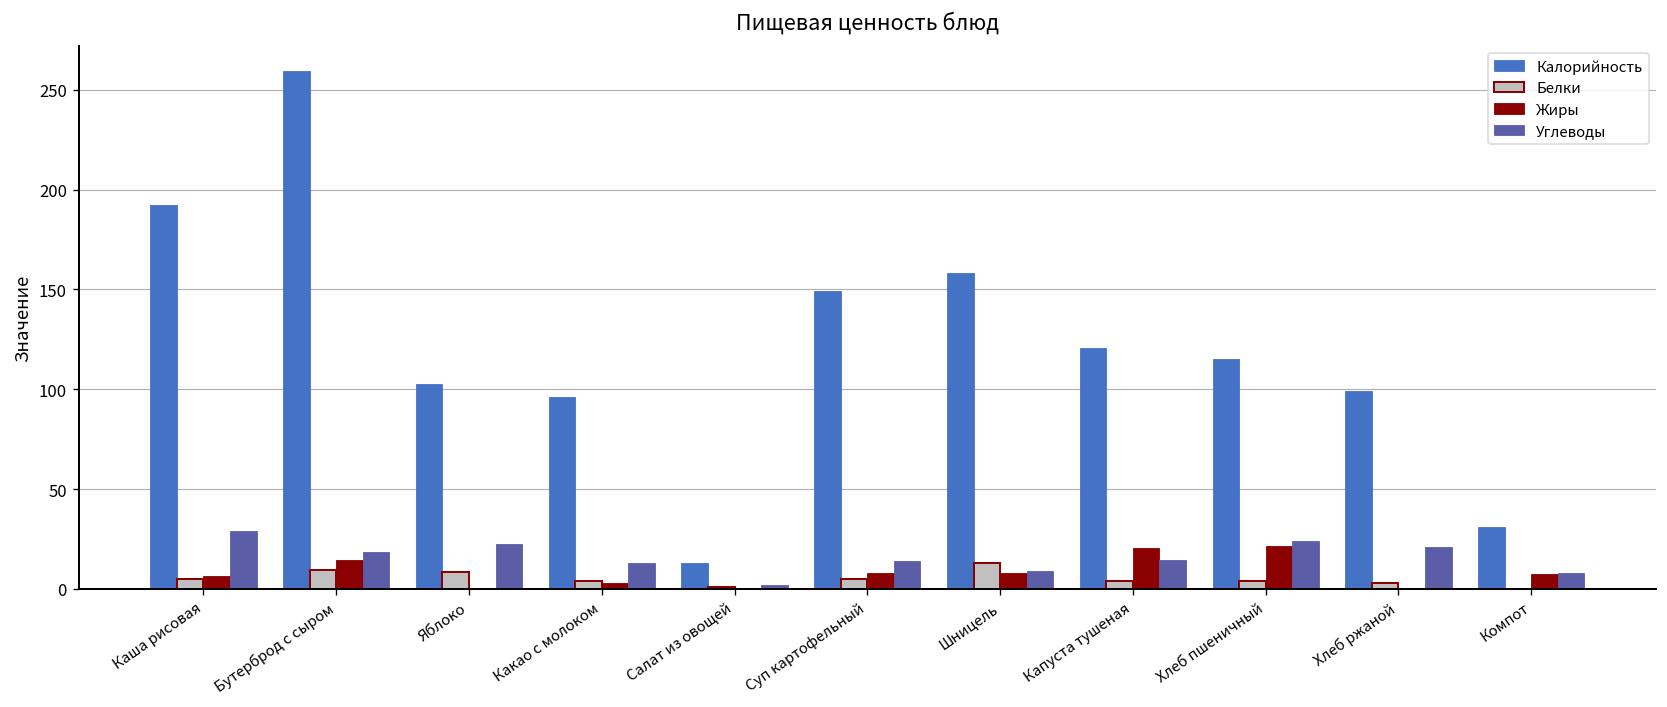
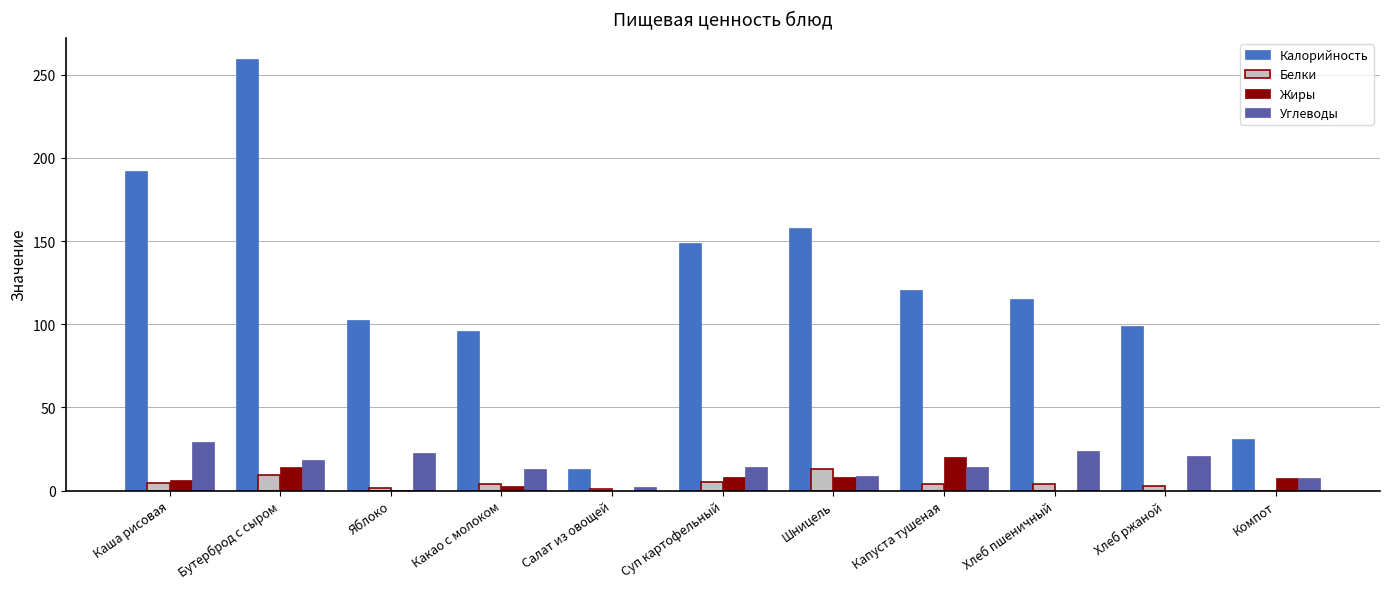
  {
    "Белки": {
      "Каша рисовая": 5,
      "Бутерброд с сыром": 10,
-     "Яблоко": 8,
+     "Яблоко": 2,
      "Какао с молоком": 4,
      "Суп картофельный": 5,
      "Шницель": 13,
      "Капуста тушеная": 4,
      "Хлеб пшеничный": 4,
      "Хлеб ржаной": 3,
      "Компот": 0
    },
    "Жиры": {
      "Каша рисовая": 6,
      "Бутерброд с сыром": 14,
      "Какао с молоком": 3,
      "Салат из овощей": 0,
      "Суп картофельный": 8,
      "Шницель": 8,
      "Капуста тушеная": 20,
-     "Хлеб пшеничный": 22,
+     "Хлеб пшеничный": 0,
      "Хлеб ржаной": 0,
      "Компот": 7
    }
  }
